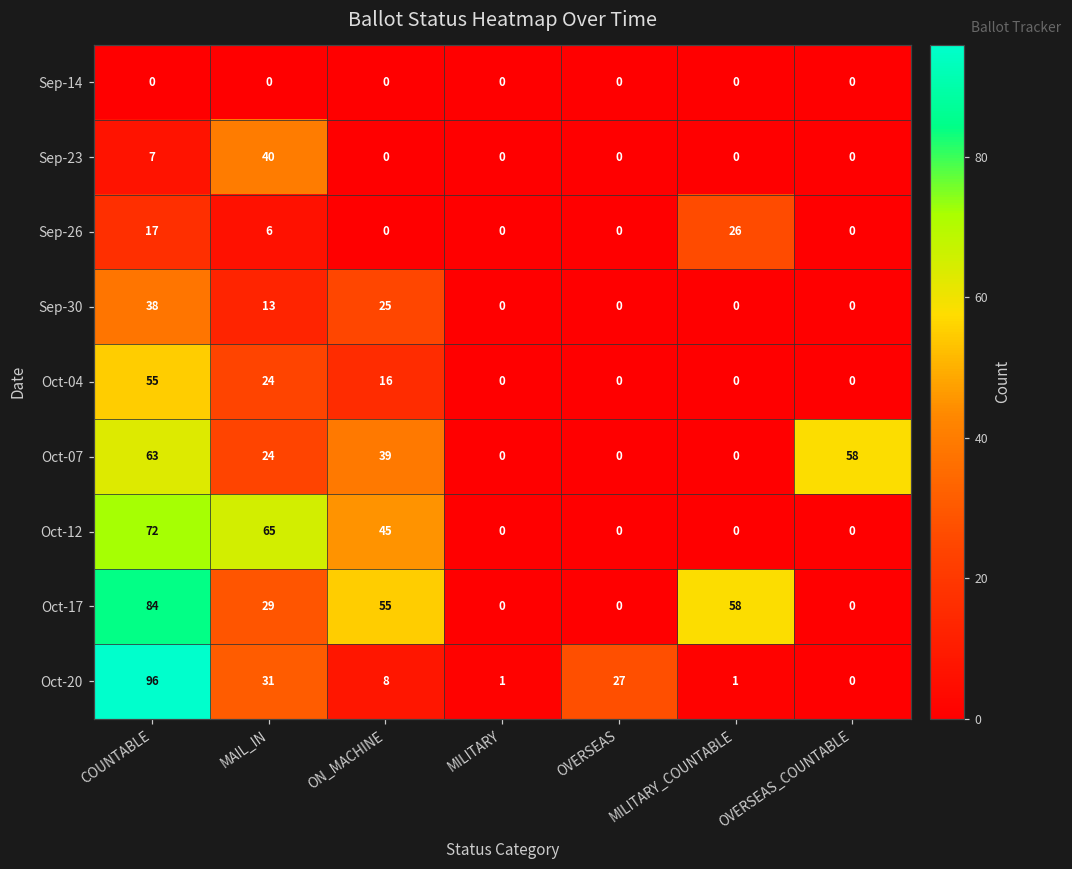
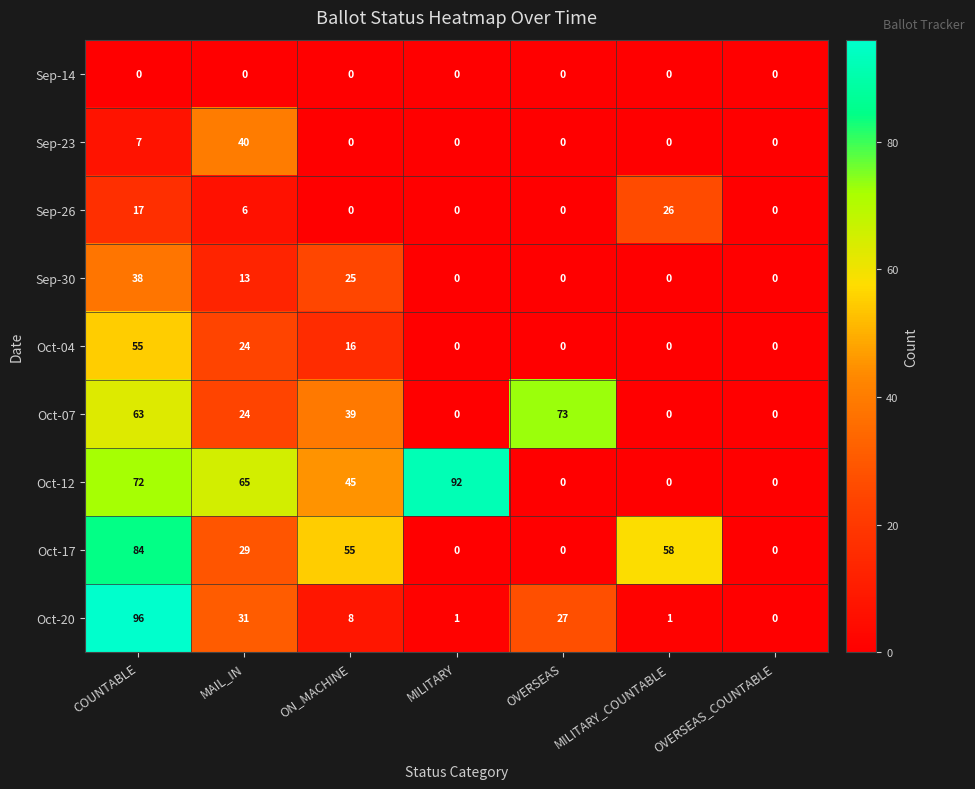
  {
    "Sep-14": {
      "COUNTABLE": 0,
      "MAIL_IN": 0,
      "ON_MACHINE": 0,
      "MILITARY": 0,
      "OVERSEAS": 0,
      "MILITARY_COUNTABLE": 0,
      "OVERSEAS_COUNTABLE": 0
    },
    "Sep-23": {
      "COUNTABLE": 7,
      "MAIL_IN": 40,
      "ON_MACHINE": 0,
      "MILITARY": 0,
      "OVERSEAS": 0,
      "MILITARY_COUNTABLE": 0,
      "OVERSEAS_COUNTABLE": 0
    },
    "Sep-26": {
      "COUNTABLE": 17,
      "MAIL_IN": 6,
      "ON_MACHINE": 0,
      "MILITARY": 0,
      "OVERSEAS": 0,
      "MILITARY_COUNTABLE": 26,
      "OVERSEAS_COUNTABLE": 0
    },
    "Sep-30": {
      "COUNTABLE": 38,
      "MAIL_IN": 13,
      "ON_MACHINE": 25,
      "MILITARY": 0,
      "OVERSEAS": 0,
      "MILITARY_COUNTABLE": 0,
      "OVERSEAS_COUNTABLE": 0
    },
    "Oct-04": {
      "COUNTABLE": 55,
      "MAIL_IN": 24,
      "ON_MACHINE": 16,
      "MILITARY": 0,
      "OVERSEAS": 0,
      "MILITARY_COUNTABLE": 0,
      "OVERSEAS_COUNTABLE": 0
    },
    "Oct-07": {
      "COUNTABLE": 63,
      "MAIL_IN": 24,
      "ON_MACHINE": 39,
      "MILITARY": 0,
-     "OVERSEAS": 0,
+     "OVERSEAS": 73,
      "MILITARY_COUNTABLE": 0,
-     "OVERSEAS_COUNTABLE": 58
+     "OVERSEAS_COUNTABLE": 0
    },
    "Oct-12": {
      "COUNTABLE": 72,
      "MAIL_IN": 65,
      "ON_MACHINE": 45,
-     "MILITARY": 0,
+     "MILITARY": 92,
      "OVERSEAS": 0,
      "MILITARY_COUNTABLE": 0,
      "OVERSEAS_COUNTABLE": 0
    },
    "Oct-17": {
      "COUNTABLE": 84,
      "MAIL_IN": 29,
      "ON_MACHINE": 55,
      "MILITARY": 0,
      "OVERSEAS": 0,
      "MILITARY_COUNTABLE": 58,
      "OVERSEAS_COUNTABLE": 0
    },
    "Oct-20": {
      "COUNTABLE": 96,
      "MAIL_IN": 31,
      "ON_MACHINE": 8,
      "MILITARY": 1,
      "OVERSEAS": 27,
      "MILITARY_COUNTABLE": 1,
      "OVERSEAS_COUNTABLE": 0
    }
  }
